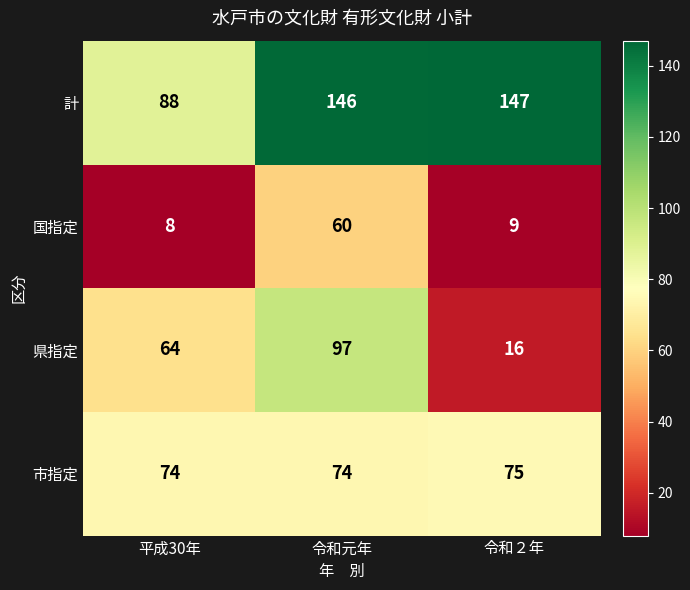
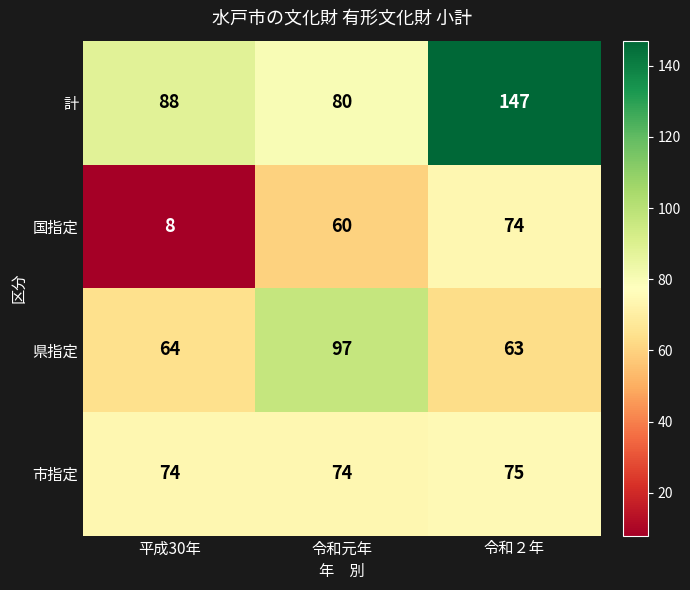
  {
    "計": {
      "平成30年": 88,
-     "令和元年": 146,
+     "令和元年": 80,
      "令和２年": 147
    },
    "国指定": {
      "平成30年": 8,
      "令和元年": 60,
-     "令和２年": 9
+     "令和２年": 74
    },
    "県指定": {
      "平成30年": 64,
      "令和元年": 97,
-     "令和２年": 16
+     "令和２年": 63
    },
    "市指定": {
      "平成30年": 74,
      "令和元年": 74,
      "令和２年": 75
    }
  }
